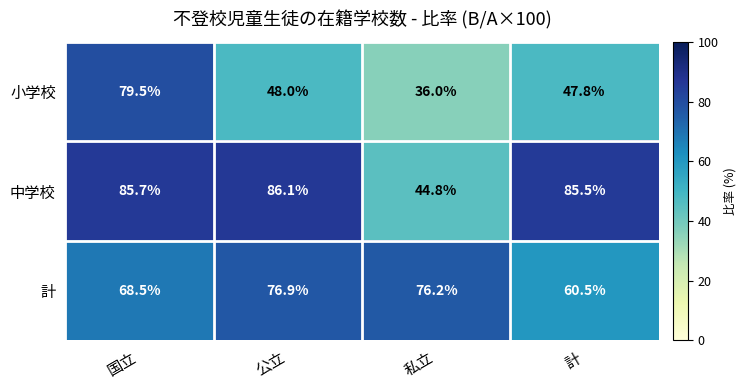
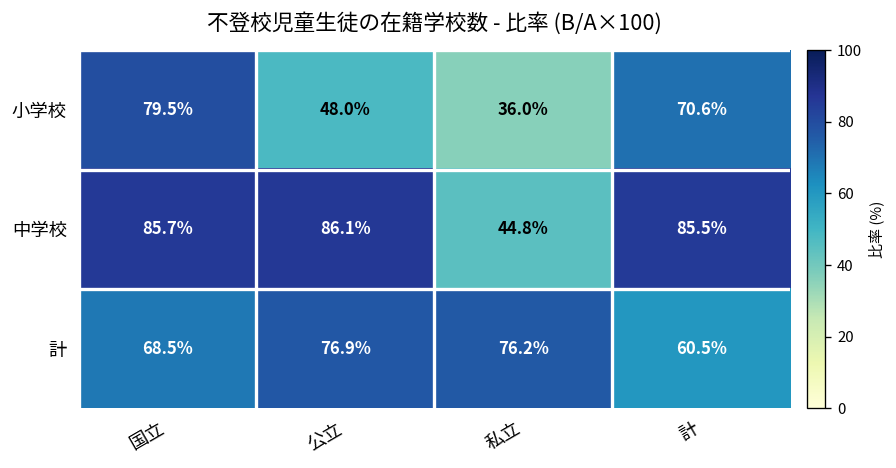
  {
    "小学校": {
      "国立": "79.5%",
      "公立": "48.0%",
      "私立": "36.0%",
-     "計": "47.8%"
+     "計": "70.6%"
    },
    "中学校": {
      "国立": "85.7%",
      "公立": "86.1%",
      "私立": "44.8%",
      "計": "85.5%"
    },
    "計": {
      "国立": "68.5%",
      "公立": "76.9%",
      "私立": "76.2%",
      "計": "60.5%"
    }
  }
